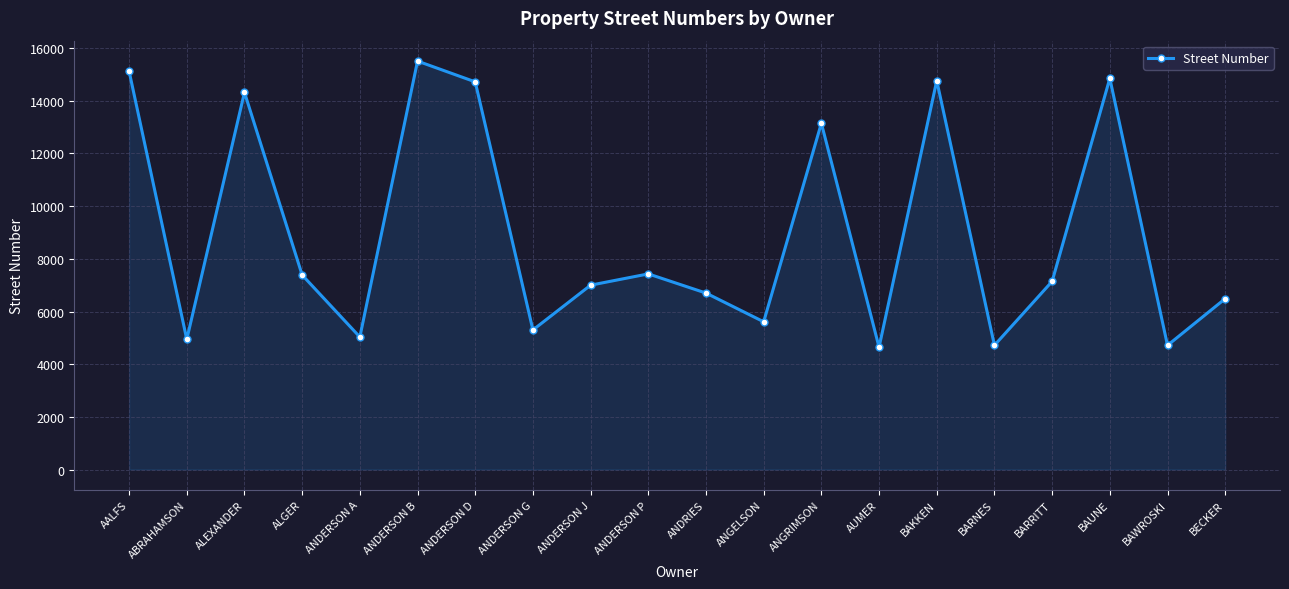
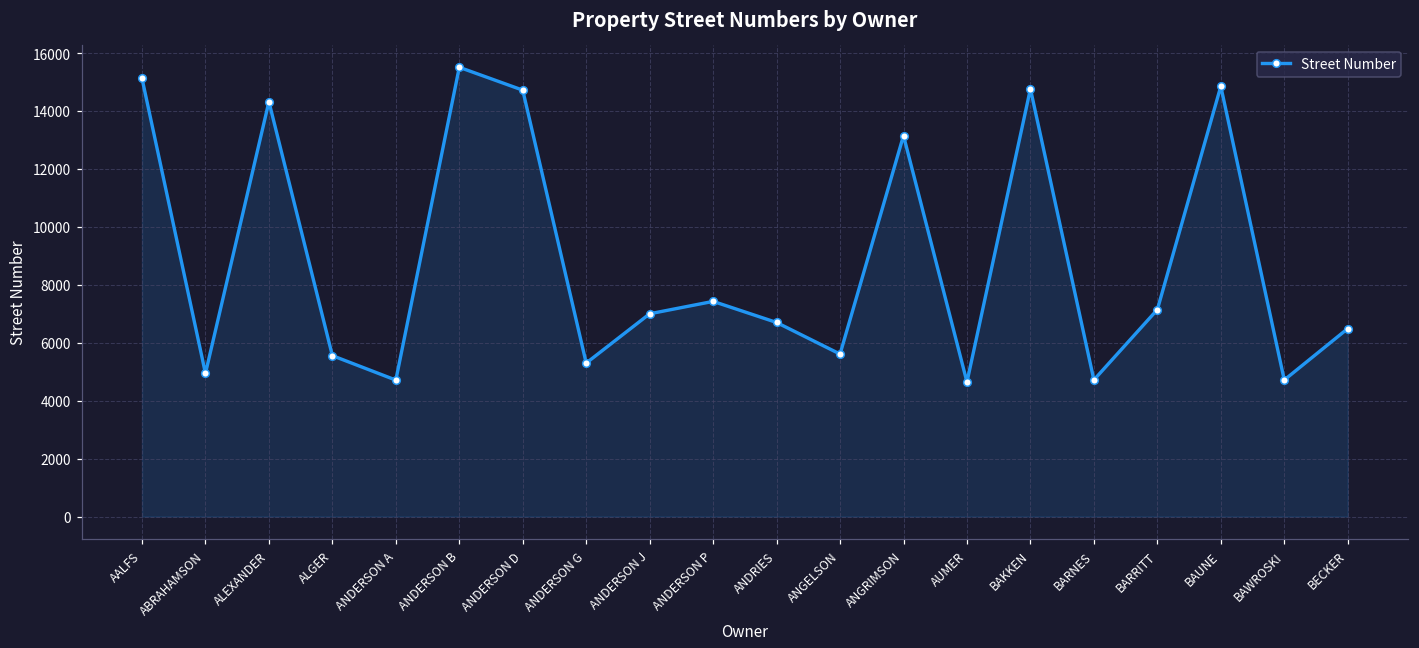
  {
    "AALFS": 15100,
    "ABRAHAMSON": 4900,
    "ALEXANDER": 14300,
-   "ALGER": 7400,
-   "ANDERSON A": 5000,
+   "ALGER": 5600,
+   "ANDERSON A": 4700,
    "ANDERSON B": 15500,
    "ANDERSON D": 14700,
    "ANDERSON G": 5300,
    "ANDERSON J": 7000,
    "ANDERSON P": 7400,
    "ANDRIES": 6700,
    "ANGELSON": 5600,
    "ANGRIMSON": 13100,
    "AUMER": 4600,
    "BAKKEN": 14800,
    "BARNES": 4700,
    "BARRITT": 7100,
    "BAUNE": 14900,
    "BAWROSKI": 4700,
    "BECKER": 6500
  }
